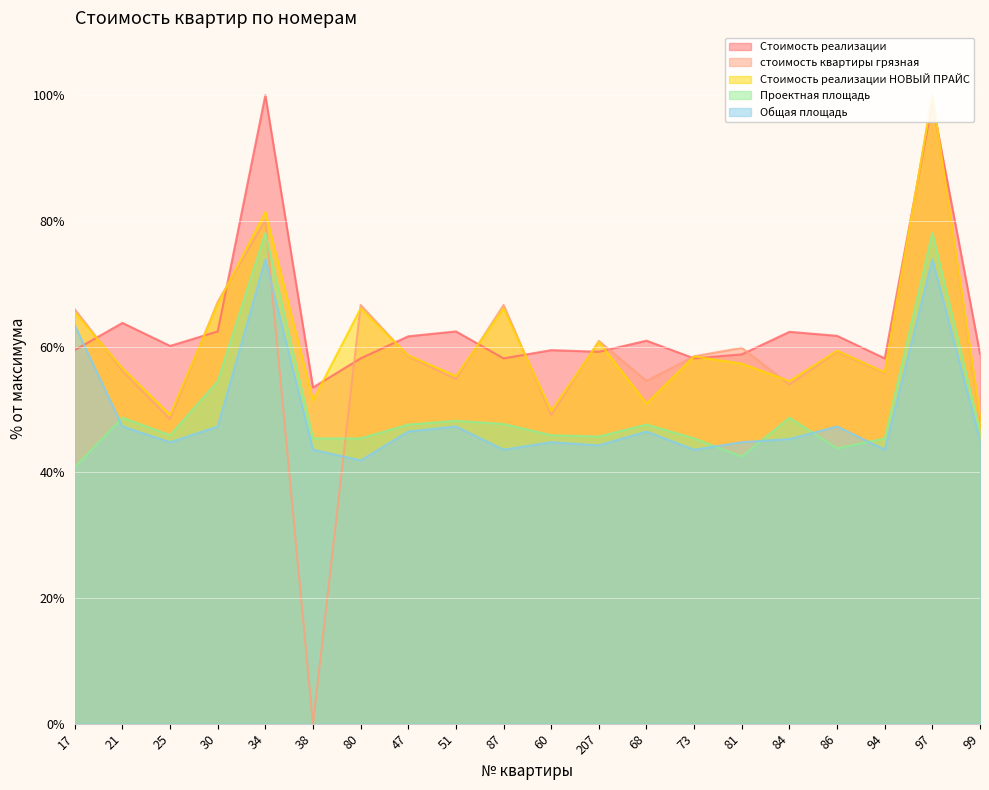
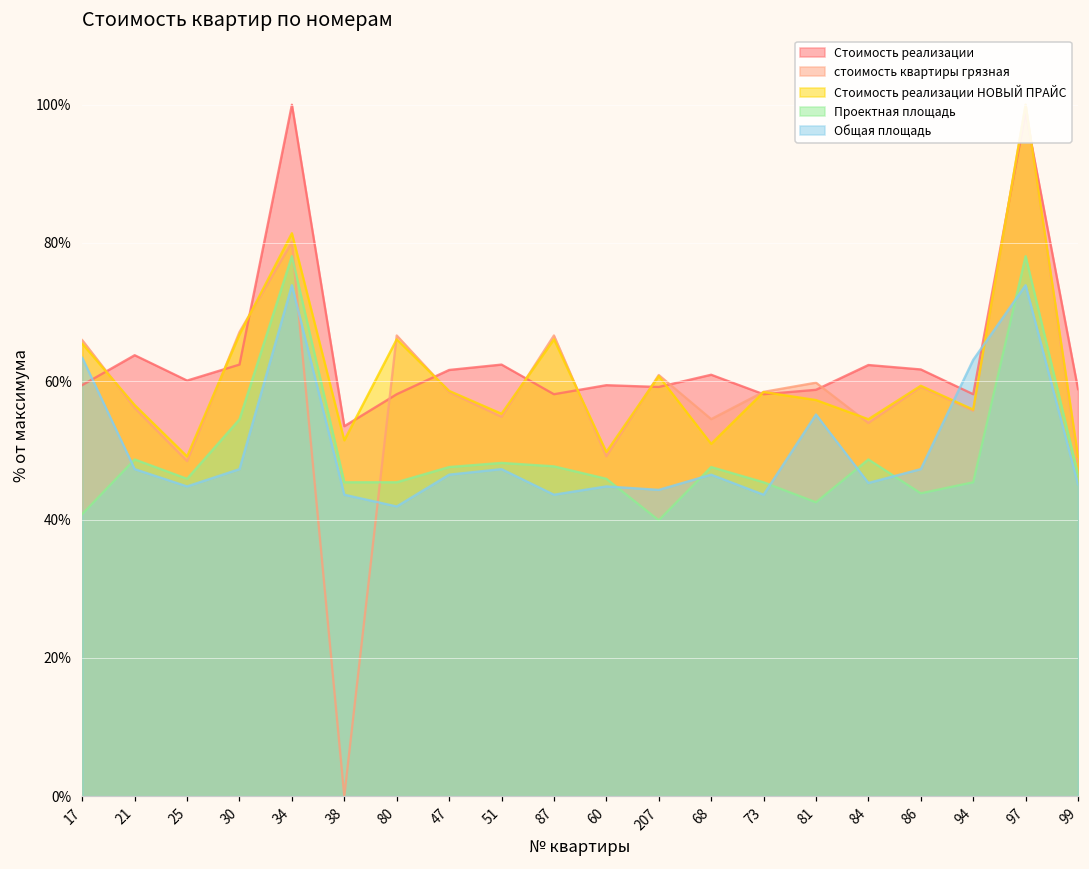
  {
    "Стоимость реализации НОВЫЙ ПРАЙС": {
      "17": "65%",
      "21": "57%",
      "25": "49%",
      "34": "81%",
      "38": "51%",
      "80": "66%",
      "51": "55%",
      "87": "66%",
      "60": "50%",
      "68": "51%",
      "81": "57%",
      "84": "55%",
      "99": "49%"
    },
    "Проектная площадь": {
      "17": "41%",
      "21": "49%",
      "25": "46%",
      "30": "55%",
      "34": "78%",
      "38": "45%",
      "80": "45%",
      "47": "48%",
      "51": "48%",
      "87": "48%",
      "60": "46%",
-     "207": "46%",
+     "207": "40%",
      "68": "48%",
      "73": "45%",
      "81": "43%",
      "84": "49%",
      "86": "44%",
      "94": "45%",
      "97": "78%",
      "99": "47%"
    },
    "Общая площадь": {
      "17": "63%",
      "21": "47%",
      "25": "45%",
      "30": "47%",
      "34": "74%",
      "38": "44%",
      "80": "42%",
      "47": "47%",
      "51": "47%",
      "87": "44%",
      "60": "45%",
      "207": "44%",
      "68": "47%",
      "73": "44%",
-     "81": "45%",
+     "81": "55%",
      "84": "45%",
      "86": "47%",
-     "94": "44%",
+     "94": "63%",
      "97": "74%",
      "99": "45%"
    }
  }
